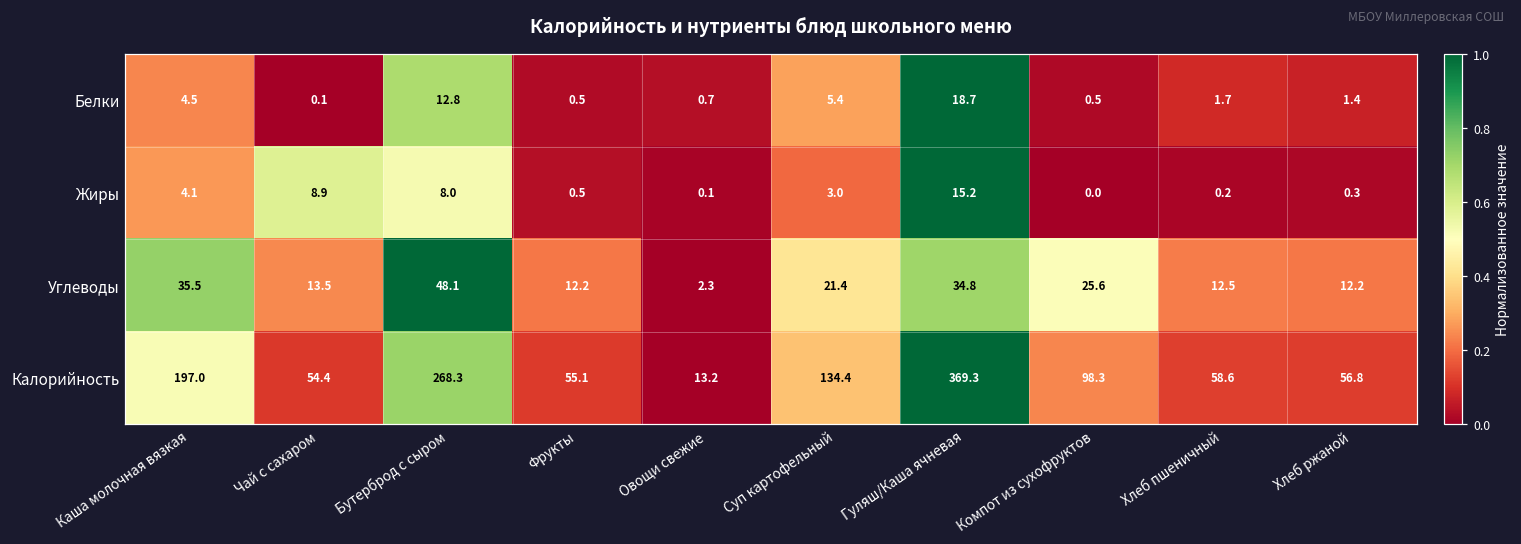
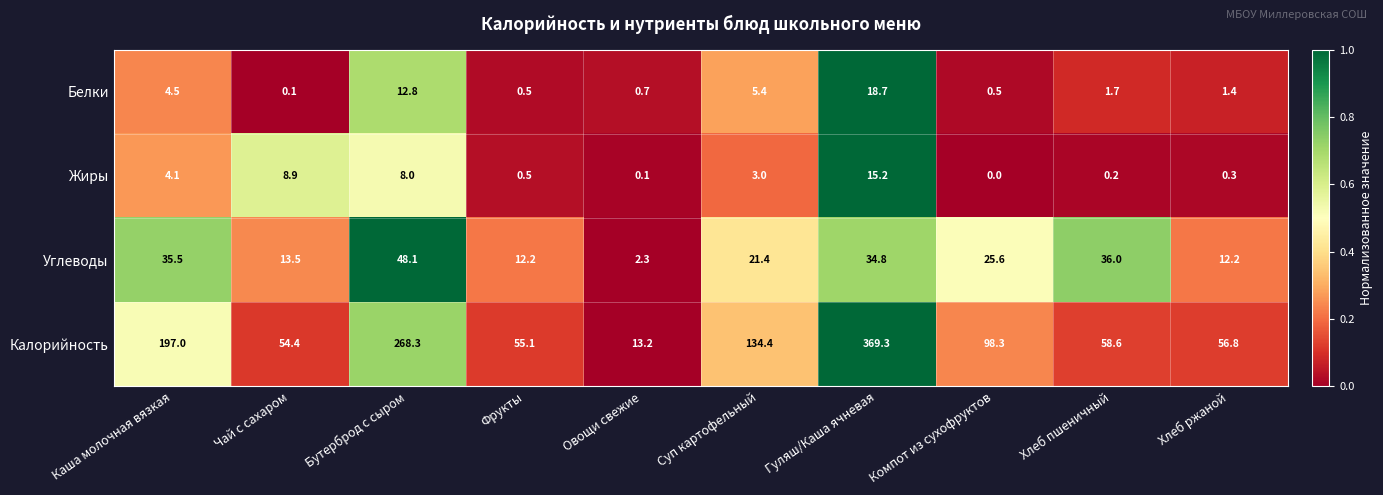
  {
    "Белки": {
      "Каша молочная вязкая": 4.5,
      "Чай с сахаром": 0.1,
      "Бутерброд с сыром": 12.8,
      "Фрукты": 0.5,
      "Овощи свежие": 0.7,
      "Суп картофельный": 5.4,
      "Гуляш/Каша ячневая": 18.7,
      "Компот из сухофруктов": 0.5,
      "Хлеб пшеничный": 1.7,
      "Хлеб ржаной": 1.4
    },
    "Жиры": {
      "Каша молочная вязкая": 4.1,
      "Чай с сахаром": 8.9,
      "Бутерброд с сыром": 8.0,
      "Фрукты": 0.5,
      "Овощи свежие": 0.1,
      "Суп картофельный": 3.0,
      "Гуляш/Каша ячневая": 15.2,
      "Компот из сухофруктов": 0.0,
      "Хлеб пшеничный": 0.2,
      "Хлеб ржаной": 0.3
    },
    "Углеводы": {
      "Каша молочная вязкая": 35.5,
      "Чай с сахаром": 13.5,
      "Бутерброд с сыром": 48.1,
      "Фрукты": 12.2,
      "Овощи свежие": 2.3,
      "Суп картофельный": 21.4,
      "Гуляш/Каша ячневая": 34.8,
      "Компот из сухофруктов": 25.6,
-     "Хлеб пшеничный": 12.5,
+     "Хлеб пшеничный": 36.0,
      "Хлеб ржаной": 12.2
    },
    "Калорийность": {
      "Каша молочная вязкая": 197.0,
      "Чай с сахаром": 54.4,
      "Бутерброд с сыром": 268.3,
      "Фрукты": 55.1,
      "Овощи свежие": 13.2,
      "Суп картофельный": 134.4,
      "Гуляш/Каша ячневая": 369.3,
      "Компот из сухофруктов": 98.3,
      "Хлеб пшеничный": 58.6,
      "Хлеб ржаной": 56.8
    }
  }
